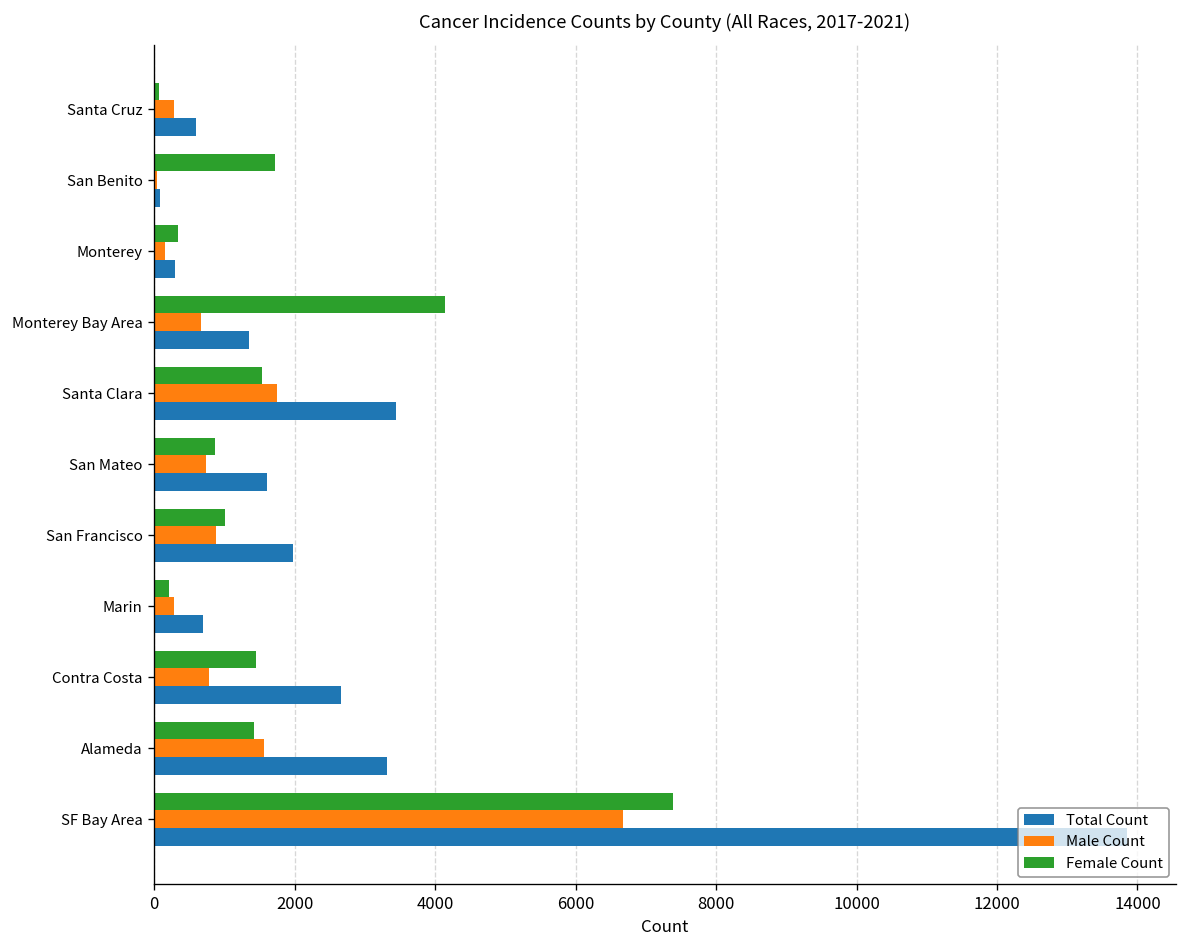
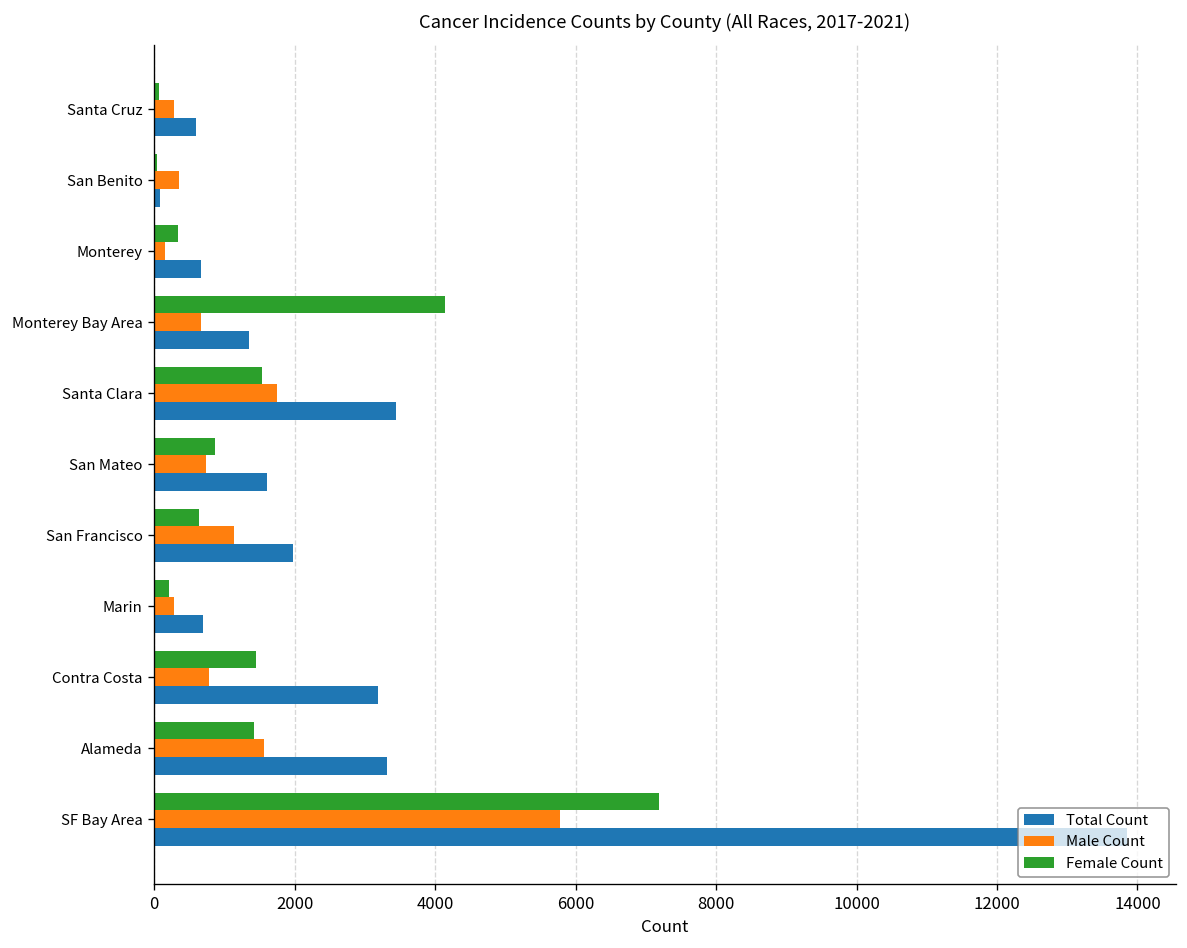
  {
    "Total Count": {
      "Santa Cruz": 600,
      "San Benito": 100,
-     "Monterey": 300,
+     "Monterey": 700,
      "Monterey Bay Area": 1300,
      "Santa Clara": 3400,
      "San Mateo": 1600,
      "San Francisco": 2000,
      "Marin": 700,
-     "Contra Costa": 2700,
+     "Contra Costa": 3200,
      "Alameda": 3300
    },
    "Male Count": {
      "Santa Cruz": 300,
-     "San Benito": 0,
+     "San Benito": 300,
      "Monterey": 200,
      "Monterey Bay Area": 700,
      "Santa Clara": 1700,
      "San Mateo": 700,
-     "San Francisco": 900,
+     "San Francisco": 1100,
      "Marin": 300,
      "Contra Costa": 800,
      "Alameda": 1600,
-     "SF Bay Area": 6700
+     "SF Bay Area": 5800
    },
    "Female Count": {
      "Santa Cruz": 100,
-     "San Benito": 1700,
+     "San Benito": 0,
      "Monterey": 300,
      "Monterey Bay Area": 4100,
      "Santa Clara": 1500,
      "San Mateo": 900,
-     "San Francisco": 1000,
+     "San Francisco": 600,
      "Marin": 200,
      "Contra Costa": 1400,
      "Alameda": 1400,
-     "SF Bay Area": 7400
+     "SF Bay Area": 7200
    }
  }
